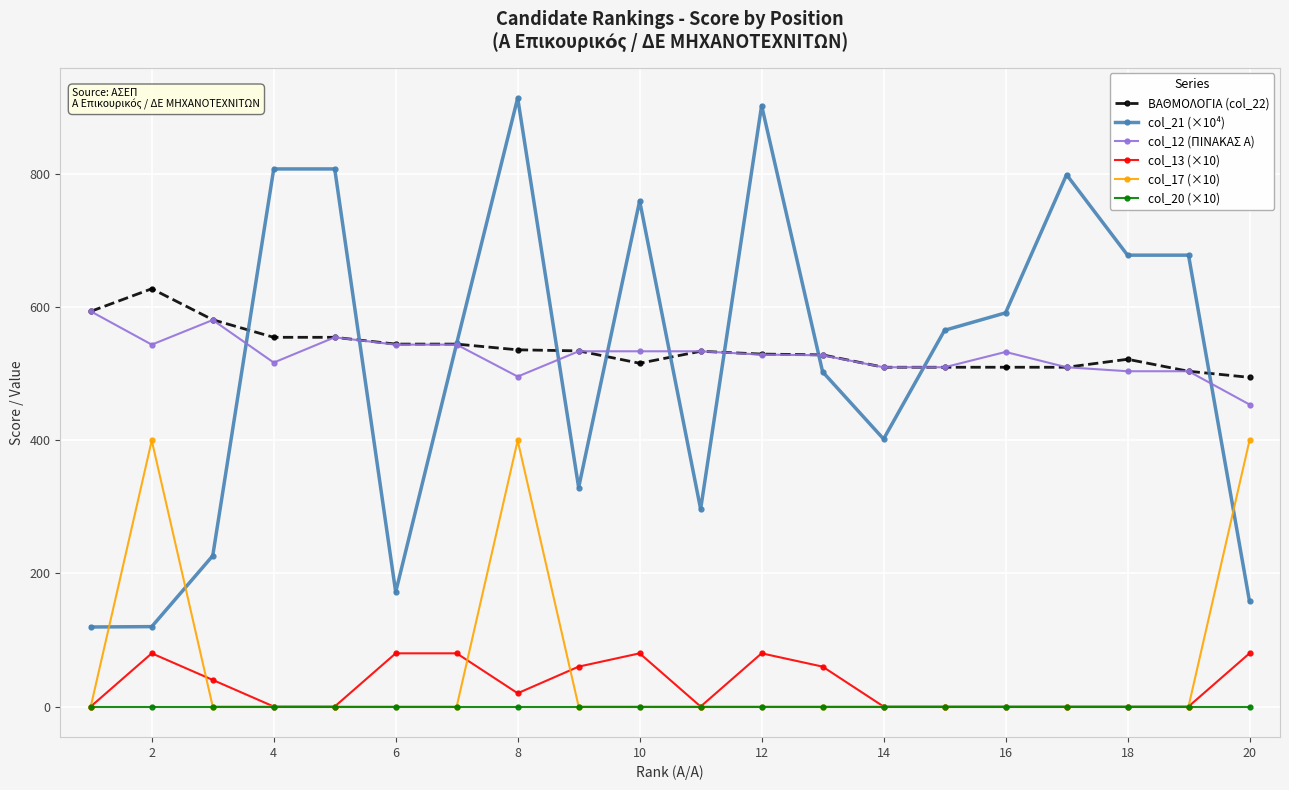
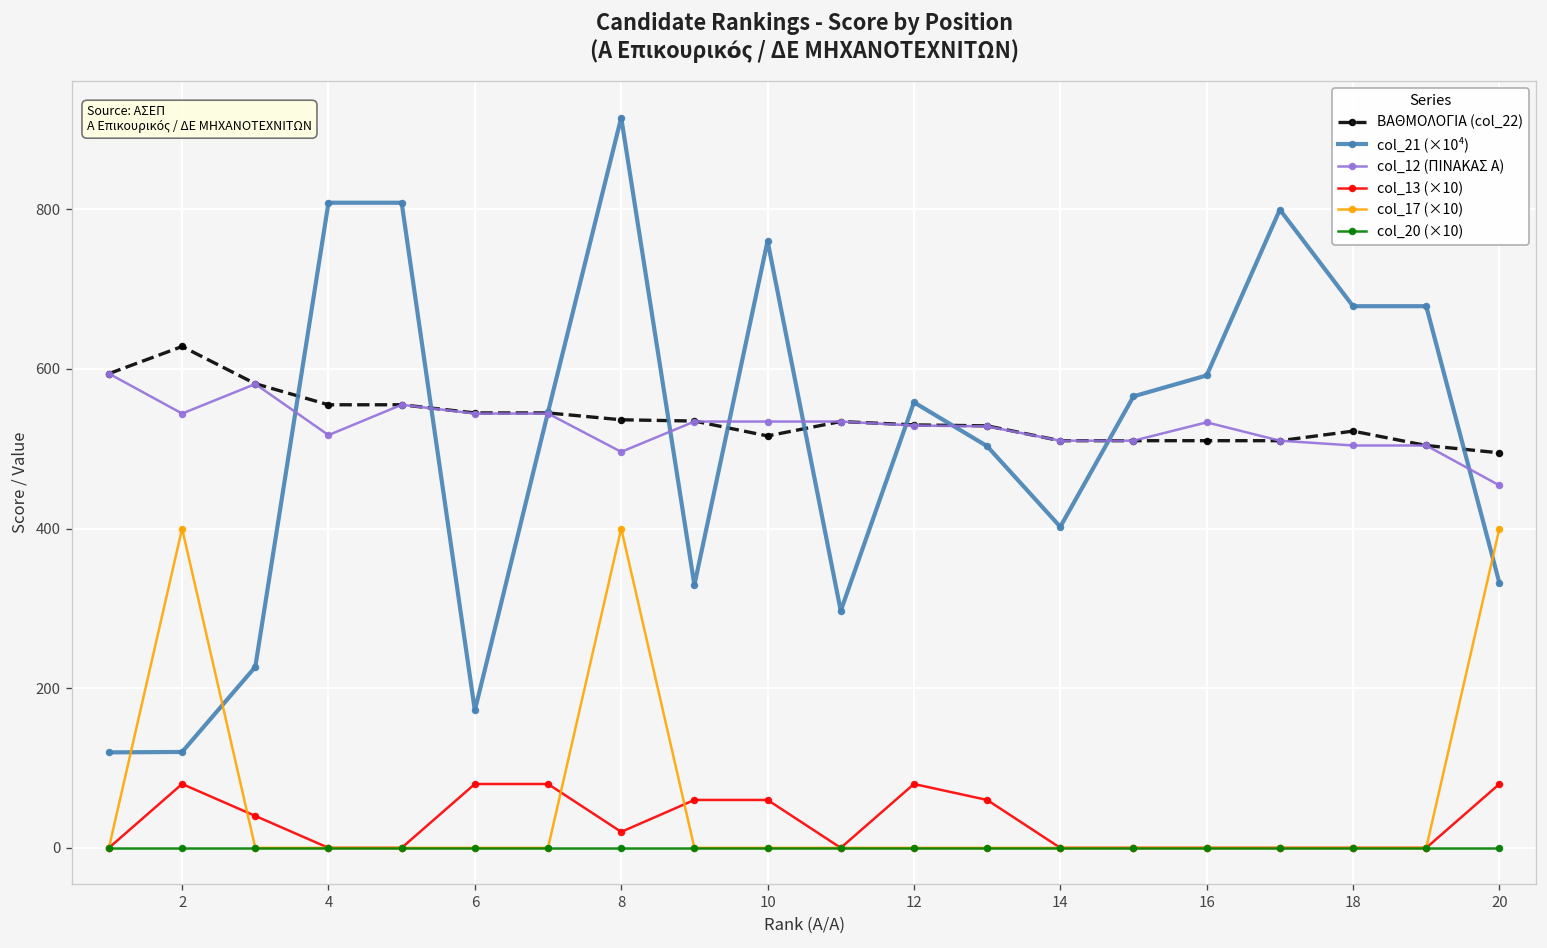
  {
    "ΒΑΘΜΟΛΟΓΙΑ (col_22)": {
      "2": 630,
      "4": 560,
      "8": 540,
      "10": 520,
      "16": 510,
      "18": 520,
      "20": 490
    },
    "col_21 (×10⁴)": {
      "2": 120,
      "4": 810,
      "6": 170,
      "8": 910,
      "10": 760,
-     "12": 900,
+     "12": 560,
      "14": 400,
      "16": 590,
      "18": 680,
-     "20": 160
+     "20": 330
    },
    "col_12 (ΠΙΝΑΚΑΣ Α)": {
      "2": 540,
      "4": 520,
      "8": 500,
      "10": 530,
      "16": 530,
      "18": 500,
      "20": 450
    },
    "col_13 (×10)": {
      "2": 80,
      "6": 80,
      "8": 20,
-     "10": 80,
+     "10": 60,
      "12": 80,
      "20": 80
    },
    "col_17 (×10)": {
      "2": 400,
      "8": 400,
      "20": 400
    },
    "col_20 (×10)": {
      "2": 0,
      "8": 0,
      "20": 0
    }
  }
